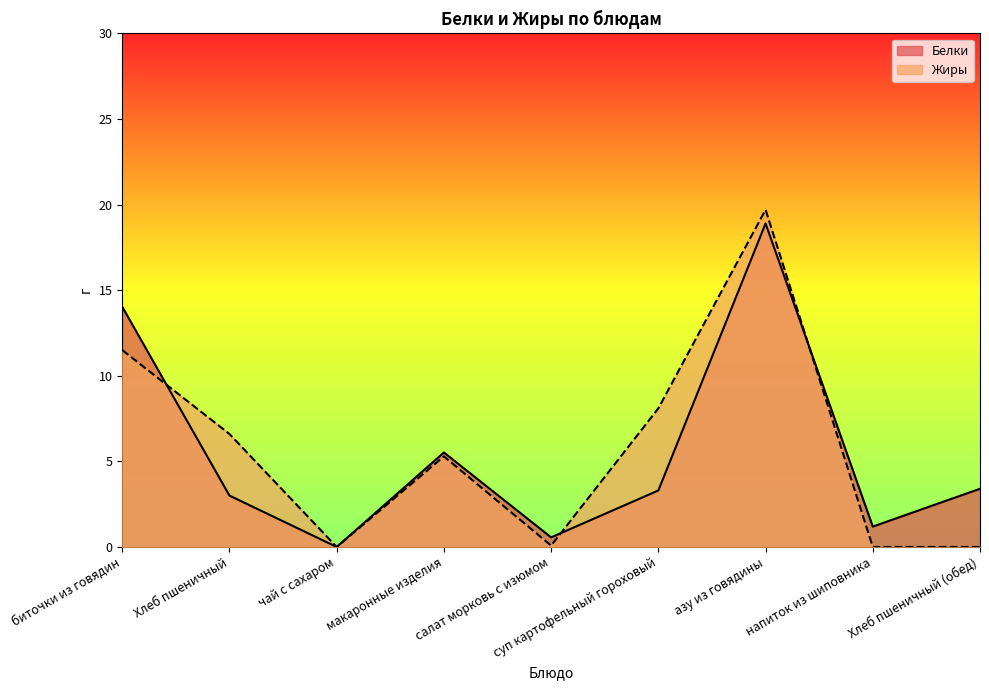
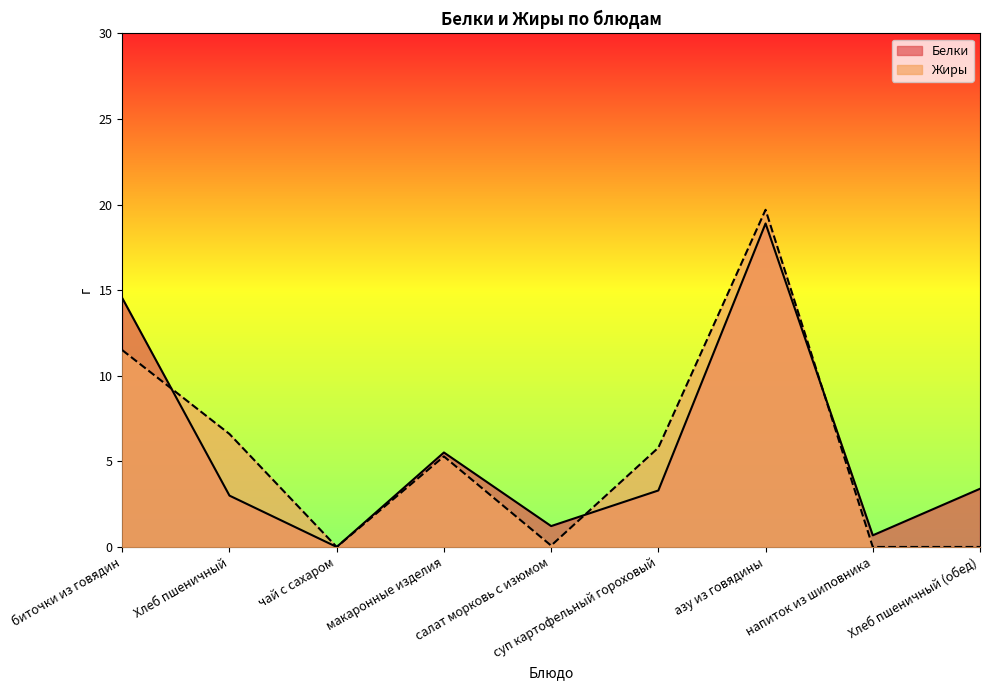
  {
    "Белки": {
-     "биточки из говядин": 14.0,
+     "биточки из говядин": 14.5,
      "Хлеб пшеничный": 3.0,
      "макаронные изделия": 5.5,
-     "салат морковь с изюмом": 0.6,
+     "салат морковь с изюмом": 1.2,
      "суп картофельный гороховый": 3.3,
      "азу из говядины": 18.9,
-     "напиток из шиповника": 1.2,
+     "напиток из шиповника": 0.7,
      "Хлеб пшеничный (обед)": 3.4
    },
    "Жиры": {
      "биточки из говядин": 11.5,
      "Хлеб пшеничный": 6.6,
      "макаронные изделия": 5.3,
      "салат морковь с изюмом": 0.1,
-     "суп картофельный гороховый": 8.1,
+     "суп картофельный гороховый": 5.8,
      "азу из говядины": 19.7,
      "напиток из шиповника": 0.0,
      "Хлеб пшеничный (обед)": 0.0
    }
  }
